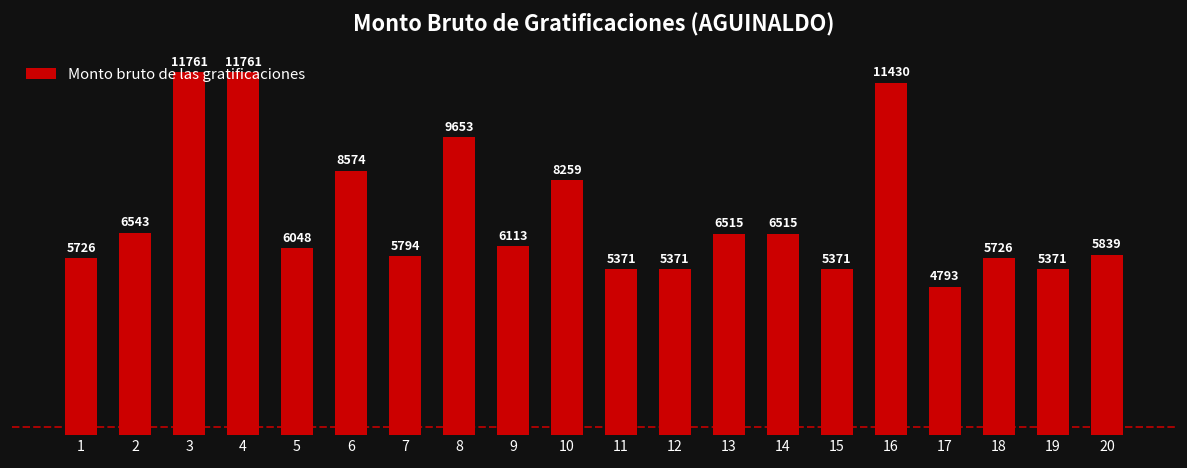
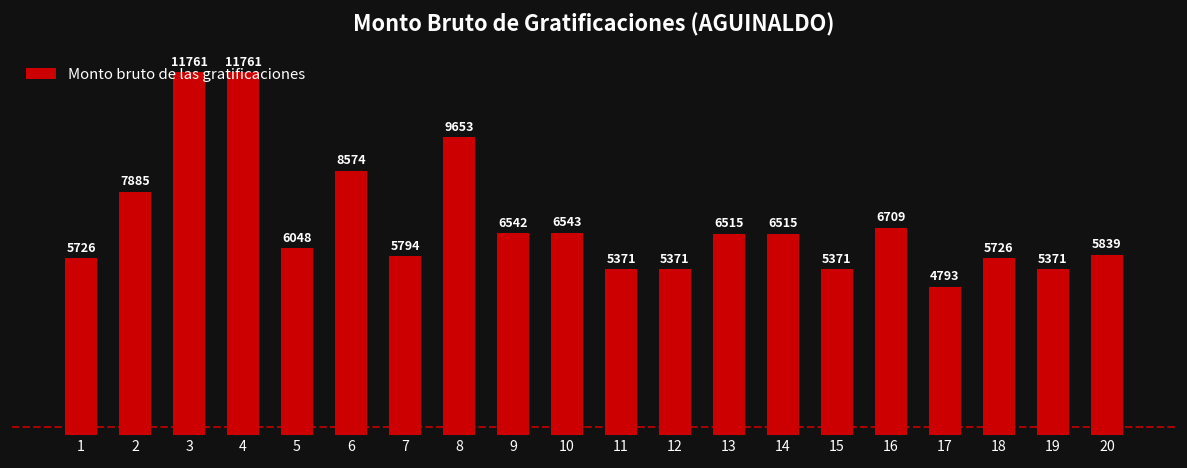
  {
    "1": 5726,
-   "2": 6543,
+   "2": 7885,
    "3": 11761,
    "4": 11761,
    "5": 6048,
    "6": 8574,
    "7": 5794,
    "8": 9653,
-   "9": 6113,
-   "10": 8259,
+   "9": 6542,
+   "10": 6543,
    "11": 5371,
    "12": 5371,
    "13": 6515,
    "14": 6515,
    "15": 5371,
-   "16": 11430,
+   "16": 6709,
    "17": 4793,
    "18": 5726,
    "19": 5371,
    "20": 5839
  }
